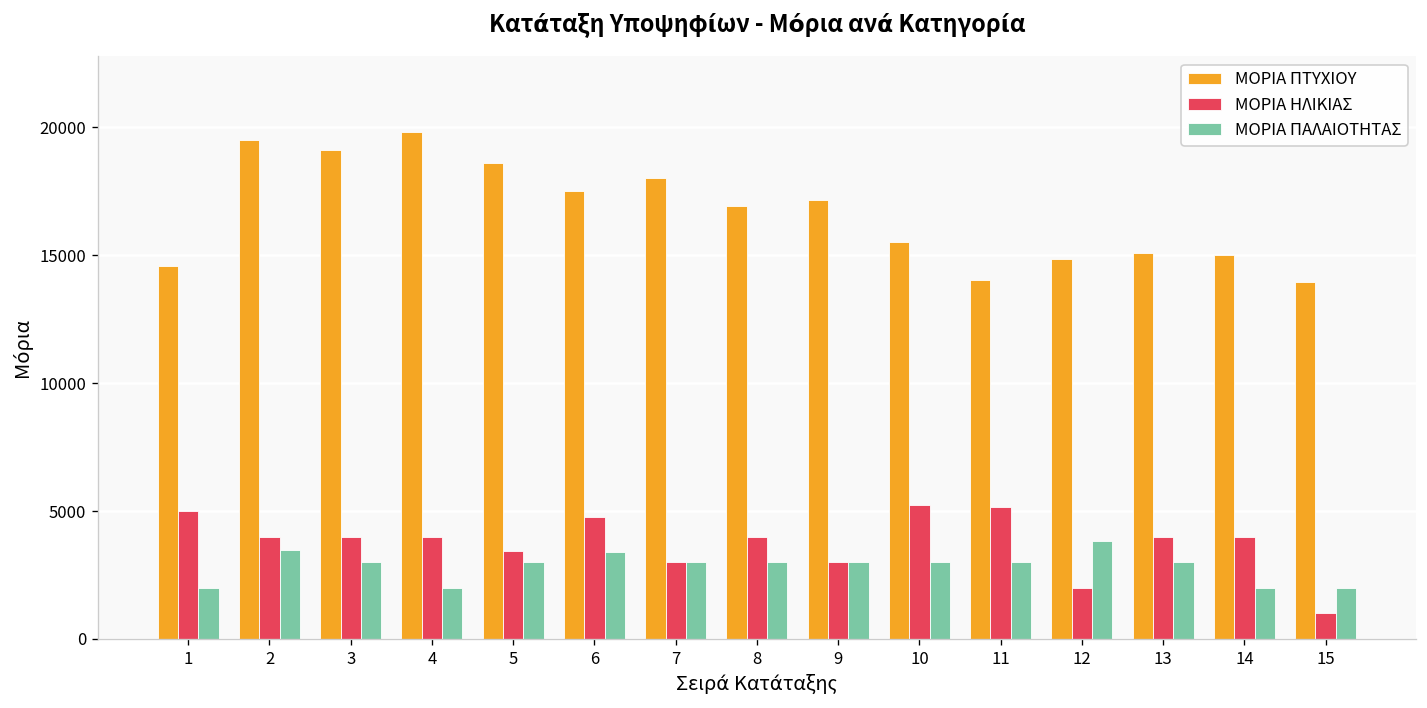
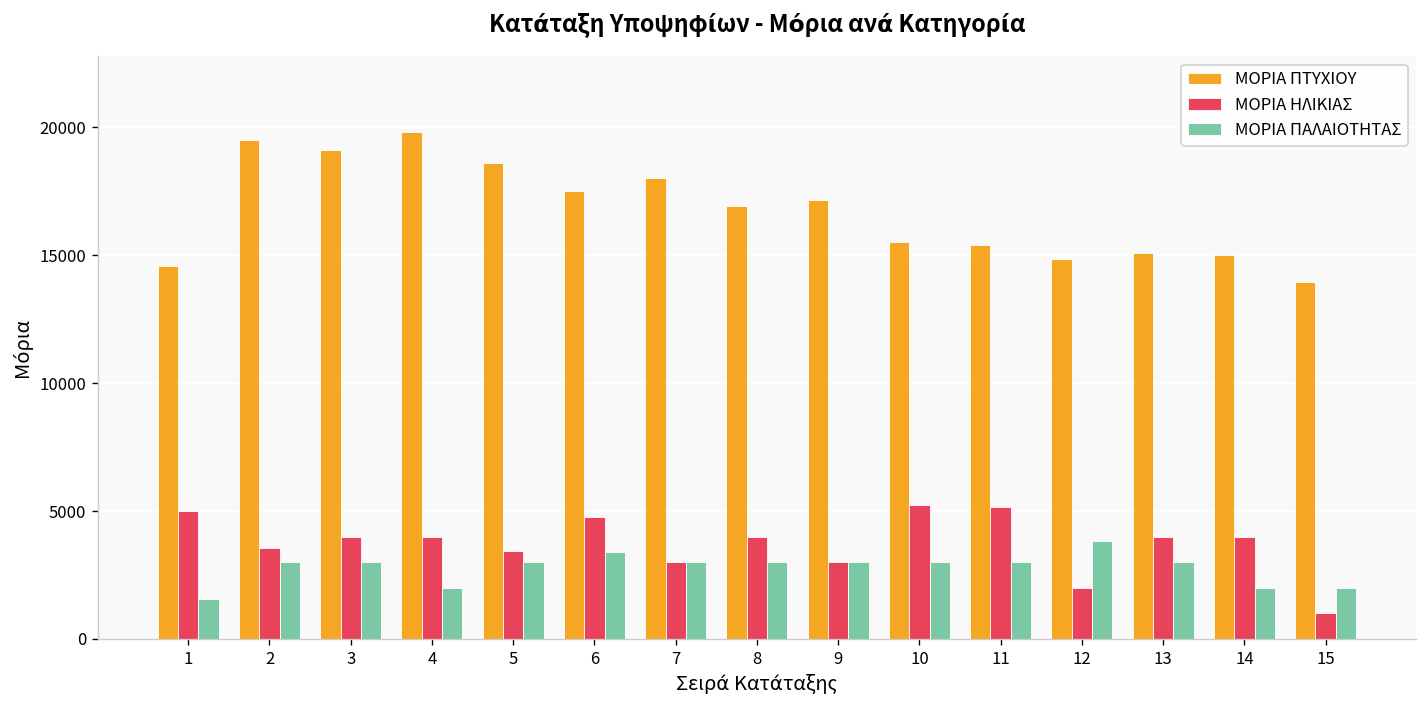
  {
    "ΜΟΡΙΑ ΠΤΥΧΙΟΥ": {
      "1": 14600,
      "2": 19500,
      "3": 19100,
      "4": 19800,
      "5": 18600,
      "6": 17500,
      "7": 18000,
      "8": 16900,
      "9": 17200,
      "10": 15500,
-     "11": 14000,
+     "11": 15400,
      "12": 14800,
      "13": 15100,
      "14": 15000,
      "15": 14000
    },
    "ΜΟΡΙΑ ΗΛΙΚΙΑΣ": {
      "1": 5000,
-     "2": 4000,
+     "2": 3600,
      "3": 4000,
      "4": 4000,
      "5": 3400,
      "6": 4800,
      "7": 3000,
      "8": 4000,
      "9": 3000,
      "10": 5200,
      "11": 5200,
      "12": 2000,
      "13": 4000,
      "14": 4000,
      "15": 1000
    },
    "ΜΟΡΙΑ ΠΑΛΑΙΟΤΗΤΑΣ": {
-     "1": 2000,
-     "2": 3500,
+     "1": 1600,
+     "2": 3000,
      "3": 3000,
      "4": 2000,
      "5": 3000,
      "6": 3400,
      "7": 3000,
      "8": 3000,
      "9": 3000,
      "10": 3000,
      "11": 3000,
      "12": 3800,
      "13": 3000,
      "14": 2000,
      "15": 2000
    }
  }
